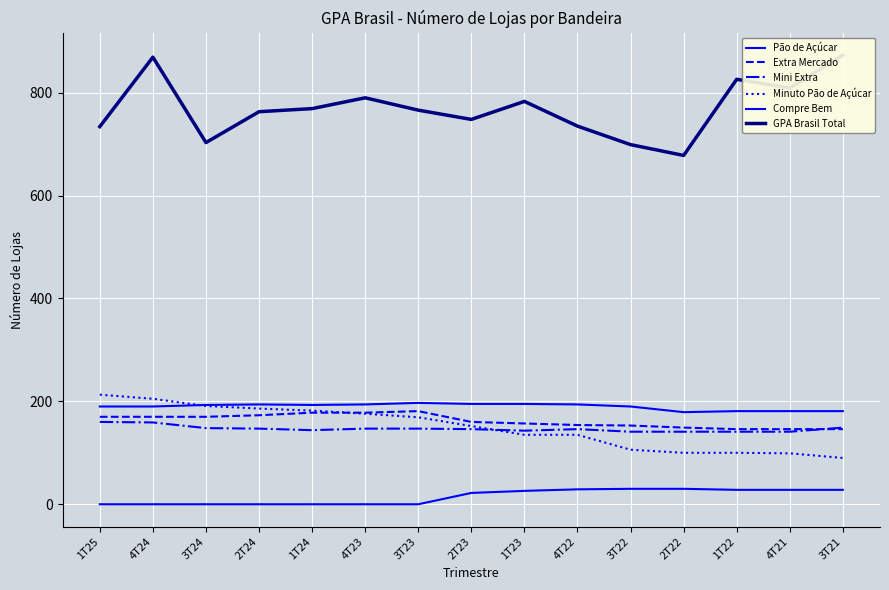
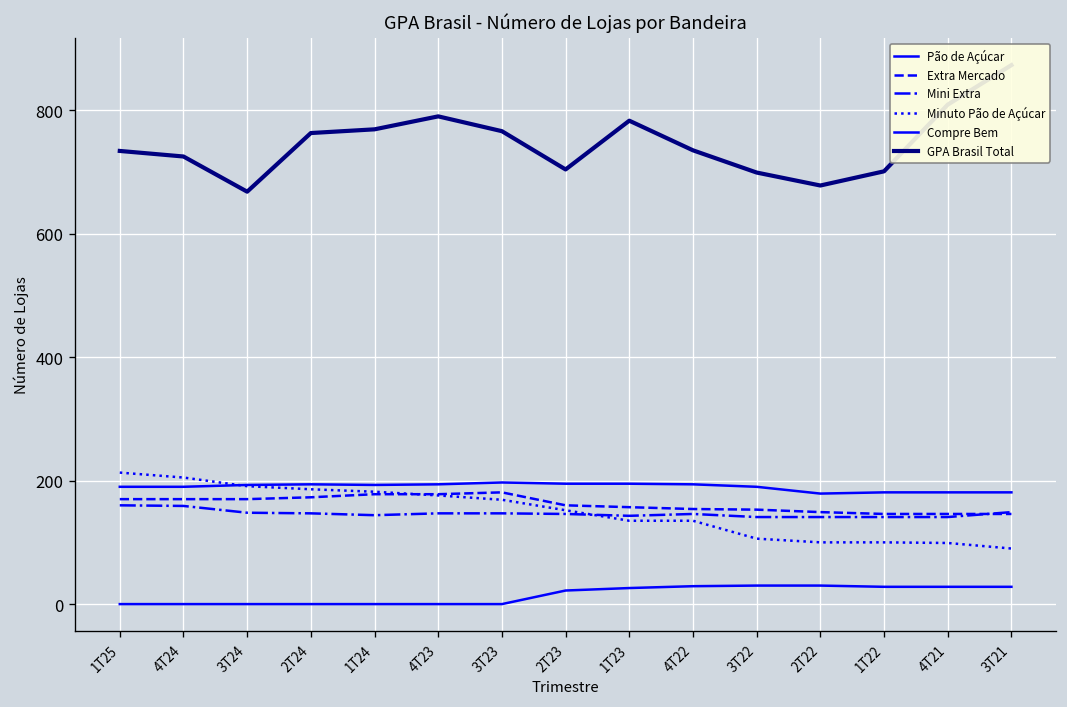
  {
    "GPA Brasil Total": {
      "1T25": 730,
-     "4T24": 870,
-     "3T24": 700,
+     "4T24": 730,
+     "3T24": 670,
      "2T24": 760,
      "1T24": 770,
      "4T23": 790,
      "3T23": 770,
-     "2T23": 750,
+     "2T23": 700,
      "1T23": 780,
      "4T22": 740,
      "3T22": 700,
      "2T22": 680,
-     "1T22": 830
+     "1T22": 700
    }
  }
